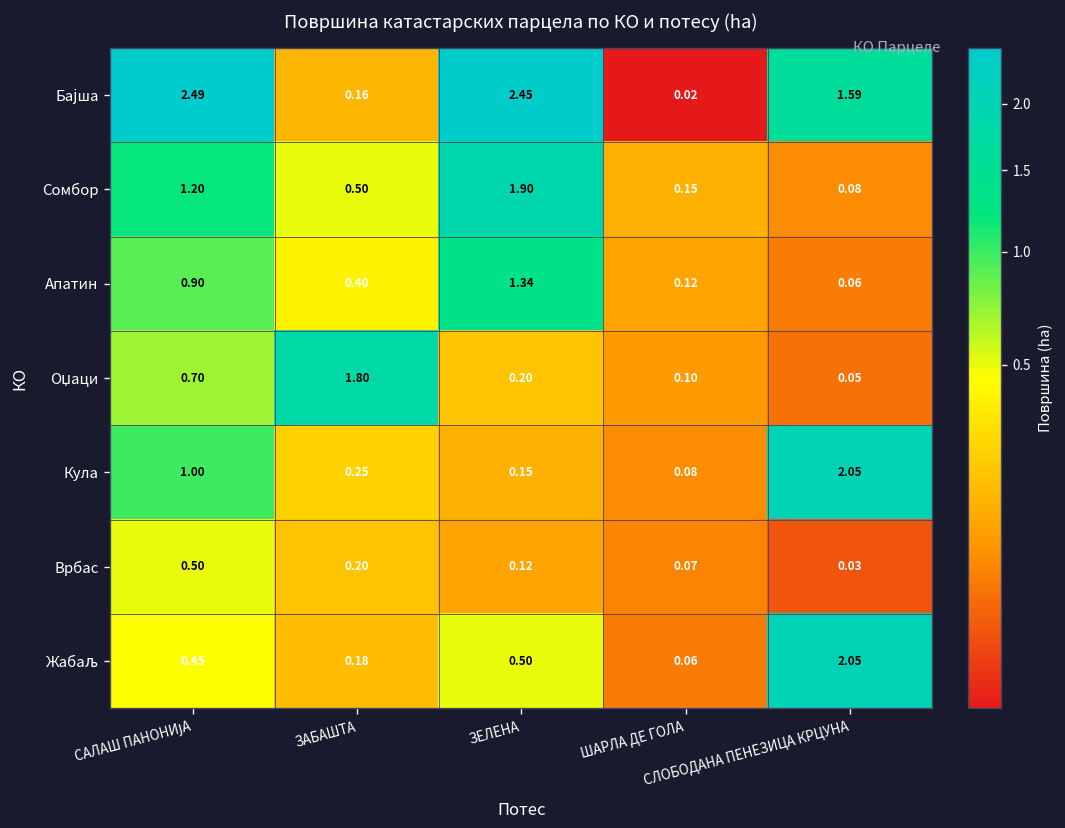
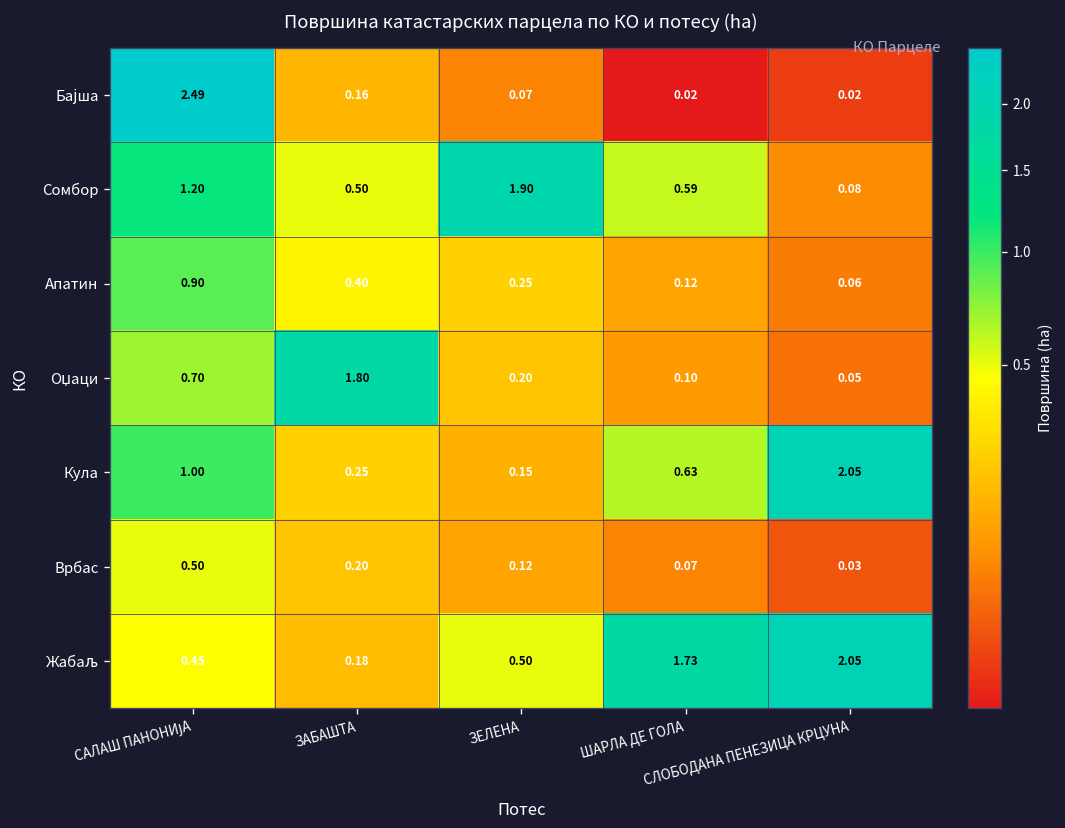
  {
    "Бајша": {
      "САЛАШ ПАНОНИЈА": 2.49,
      "ЗАБАШТА": 0.16,
-     "ЗЕЛЕНА": 2.45,
+     "ЗЕЛЕНА": 0.07,
      "ШАРЛА ДЕ ГОЛА": 0.02,
-     "СЛОБОДАНА ПЕНЕЗИЦА КРЦУНА": 1.59
+     "СЛОБОДАНА ПЕНЕЗИЦА КРЦУНА": 0.02
    },
    "Сомбор": {
      "САЛАШ ПАНОНИЈА": 1.20,
      "ЗАБАШТА": 0.50,
      "ЗЕЛЕНА": 1.90,
-     "ШАРЛА ДЕ ГОЛА": 0.15,
+     "ШАРЛА ДЕ ГОЛА": 0.59,
      "СЛОБОДАНА ПЕНЕЗИЦА КРЦУНА": 0.08
    },
    "Апатин": {
      "САЛАШ ПАНОНИЈА": 0.90,
      "ЗАБАШТА": 0.40,
-     "ЗЕЛЕНА": 1.34,
+     "ЗЕЛЕНА": 0.25,
      "ШАРЛА ДЕ ГОЛА": 0.12,
      "СЛОБОДАНА ПЕНЕЗИЦА КРЦУНА": 0.06
    },
    "Оџаци": {
      "САЛАШ ПАНОНИЈА": 0.70,
      "ЗАБАШТА": 1.80,
      "ЗЕЛЕНА": 0.20,
      "ШАРЛА ДЕ ГОЛА": 0.10,
      "СЛОБОДАНА ПЕНЕЗИЦА КРЦУНА": 0.05
    },
    "Кула": {
      "САЛАШ ПАНОНИЈА": 1.00,
      "ЗАБАШТА": 0.25,
      "ЗЕЛЕНА": 0.15,
-     "ШАРЛА ДЕ ГОЛА": 0.08,
+     "ШАРЛА ДЕ ГОЛА": 0.63,
      "СЛОБОДАНА ПЕНЕЗИЦА КРЦУНА": 2.05
    },
    "Врбас": {
      "САЛАШ ПАНОНИЈА": 0.50,
      "ЗАБАШТА": 0.20,
      "ЗЕЛЕНА": 0.12,
      "ШАРЛА ДЕ ГОЛА": 0.07,
      "СЛОБОДАНА ПЕНЕЗИЦА КРЦУНА": 0.03
    },
    "Жабаљ": {
      "САЛАШ ПАНОНИЈА": 0.45,
      "ЗАБАШТА": 0.18,
      "ЗЕЛЕНА": 0.50,
-     "ШАРЛА ДЕ ГОЛА": 0.06,
+     "ШАРЛА ДЕ ГОЛА": 1.73,
      "СЛОБОДАНА ПЕНЕЗИЦА КРЦУНА": 2.05
    }
  }
